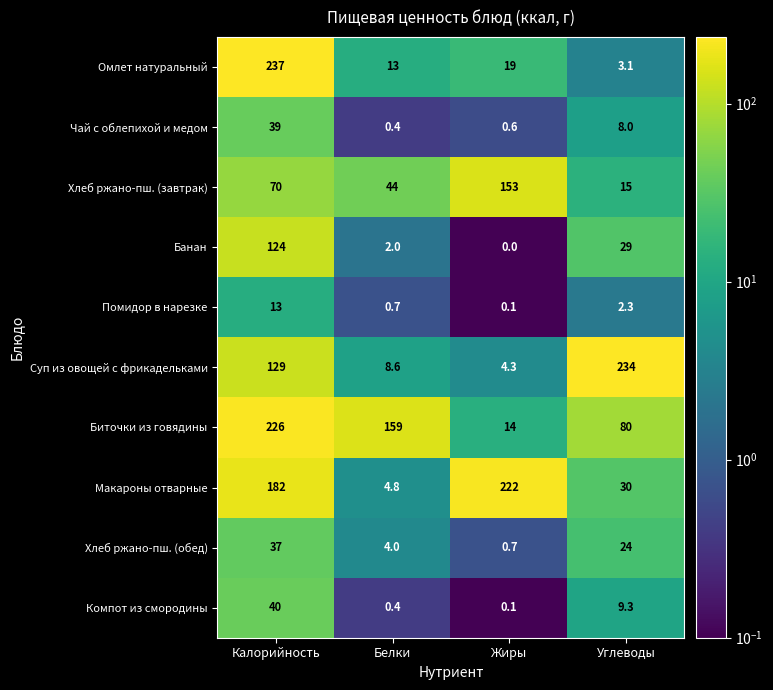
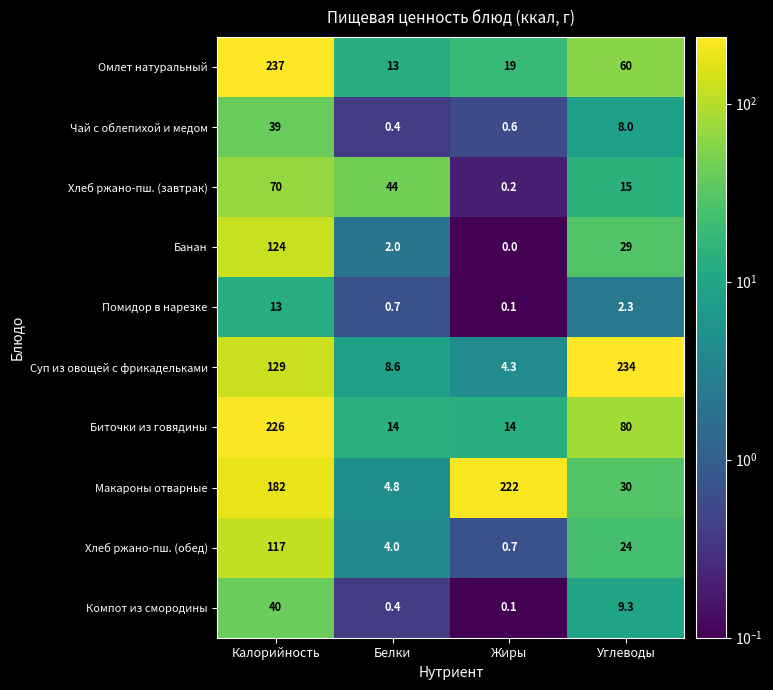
  {
    "Омлет натуральный": {
      "Калорийность": 237,
      "Белки": 13,
      "Жиры": 19,
-     "Углеводы": 3.1
+     "Углеводы": 60
    },
    "Чай с облепихой и медом": {
      "Калорийность": 39,
      "Белки": 0.4,
      "Жиры": 0.6,
      "Углеводы": 8.0
    },
    "Хлеб ржано-пш. (завтрак)": {
      "Калорийность": 70,
      "Белки": 44,
-     "Жиры": 153,
+     "Жиры": 0.2,
      "Углеводы": 15
    },
    "Банан": {
      "Калорийность": 124,
      "Белки": 2.0,
      "Жиры": 0.0,
      "Углеводы": 29
    },
    "Помидор в нарезке": {
      "Калорийность": 13,
      "Белки": 0.7,
      "Жиры": 0.1,
      "Углеводы": 2.3
    },
    "Суп из овощей с фрикадельками": {
      "Калорийность": 129,
      "Белки": 8.6,
      "Жиры": 4.3,
      "Углеводы": 234
    },
    "Биточки из говядины": {
      "Калорийность": 226,
-     "Белки": 159,
+     "Белки": 14,
      "Жиры": 14,
      "Углеводы": 80
    },
    "Макароны отварные": {
      "Калорийность": 182,
      "Белки": 4.8,
      "Жиры": 222,
      "Углеводы": 30
    },
    "Хлеб ржано-пш. (обед)": {
-     "Калорийность": 37,
+     "Калорийность": 117,
      "Белки": 4.0,
      "Жиры": 0.7,
      "Углеводы": 24
    },
    "Компот из смородины": {
      "Калорийность": 40,
      "Белки": 0.4,
      "Жиры": 0.1,
      "Углеводы": 9.3
    }
  }
